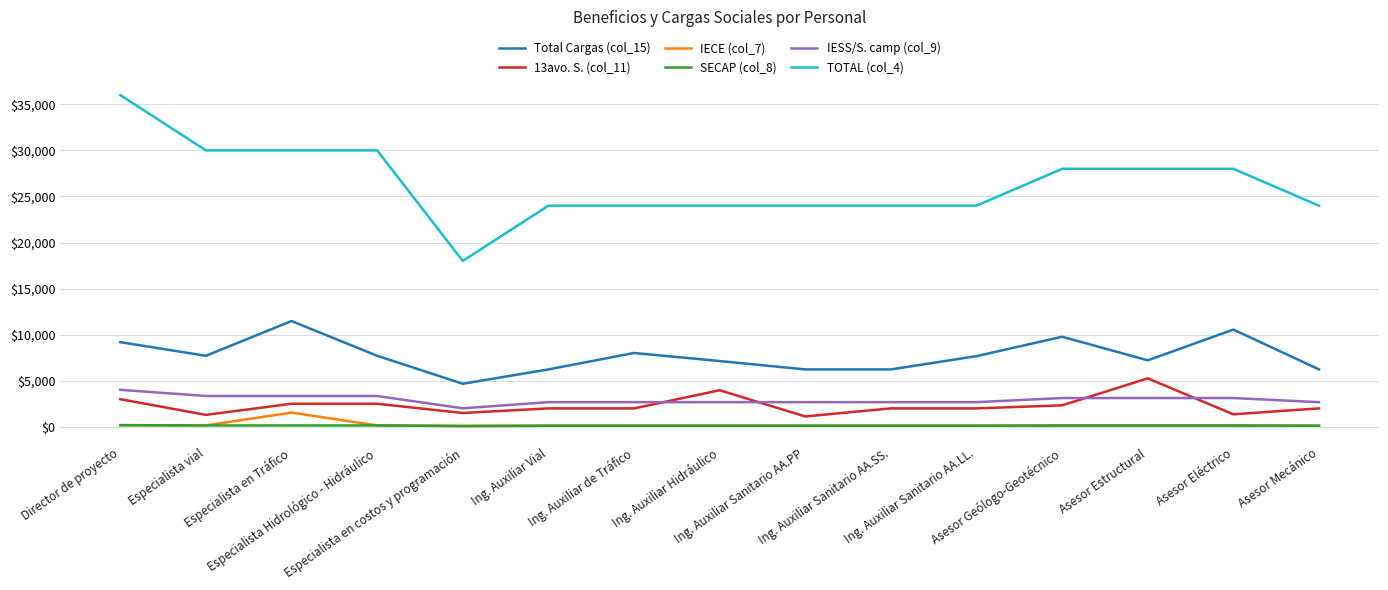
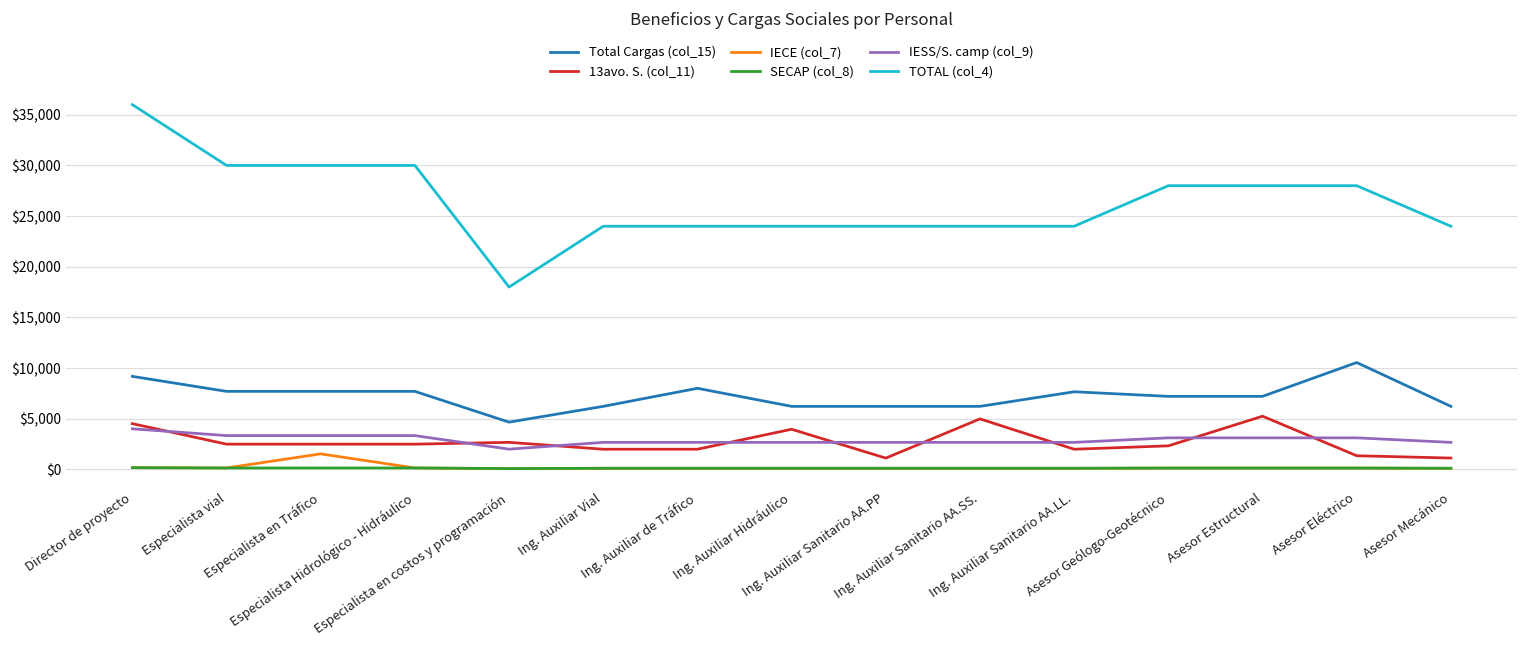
  {
    "Total Cargas (col_15)": {
      "Director de proyecto": "$9,000",
      "Especialista vial": "$8,000",
-     "Especialista en Tráfico": "$11,000",
+     "Especialista en Tráfico": "$8,000",
      "Especialista Hidrológico - Hidráulico": "$8,000",
      "Especialista en costos y programación": "$5,000",
      "Ing. Auxiliar Vial": "$6,000",
      "Ing. Auxiliar de Tráfico": "$8,000",
-     "Ing. Auxiliar Hidráulico": "$7,000",
+     "Ing. Auxiliar Hidráulico": "$6,000",
      "Ing. Auxiliar Sanitario AA.PP": "$6,000",
      "Ing. Auxiliar Sanitario AA.SS.": "$6,000",
      "Ing. Auxiliar Sanitario AA.LL.": "$8,000",
-     "Asesor Geólogo-Geotécnico": "$10,000",
+     "Asesor Geólogo-Geotécnico": "$7,000",
      "Asesor Estructural": "$7,000",
      "Asesor Eléctrico": "$11,000",
      "Asesor Mecánico": "$6,000"
    },
    "13avo. S. (col_11)": {
-     "Director de proyecto": "$3,000",
-     "Especialista vial": "$1,000",
+     "Director de proyecto": "$5,000",
+     "Especialista vial": "$3,000",
      "Especialista en Tráfico": "$3,000",
      "Especialista Hidrológico - Hidráulico": "$3,000",
-     "Especialista en costos y programación": "$2,000",
+     "Especialista en costos y programación": "$3,000",
      "Ing. Auxiliar Vial": "$2,000",
      "Ing. Auxiliar de Tráfico": "$2,000",
      "Ing. Auxiliar Hidráulico": "$4,000",
      "Ing. Auxiliar Sanitario AA.PP": "$1,000",
-     "Ing. Auxiliar Sanitario AA.SS.": "$2,000",
+     "Ing. Auxiliar Sanitario AA.SS.": "$5,000",
      "Ing. Auxiliar Sanitario AA.LL.": "$2,000",
      "Asesor Geólogo-Geotécnico": "$2,000",
      "Asesor Estructural": "$5,000",
      "Asesor Eléctrico": "$1,000",
-     "Asesor Mecánico": "$2,000"
+     "Asesor Mecánico": "$1,000"
    },
    "IECE (col_7)": {
      "Especialista en Tráfico": "$2,000"
    },
    "SECAP (col_8)": {
      "Especialista en Tráfico": "$0"
    },
    "IESS/S. camp (col_9)": {
      "Director de proyecto": "$4,000",
      "Especialista vial": "$3,000",
      "Especialista en Tráfico": "$3,000",
      "Especialista Hidrológico - Hidráulico": "$3,000",
      "Especialista en costos y programación": "$2,000",
      "Ing. Auxiliar Vial": "$3,000",
      "Ing. Auxiliar de Tráfico": "$3,000",
      "Ing. Auxiliar Hidráulico": "$3,000",
      "Ing. Auxiliar Sanitario AA.PP": "$3,000",
      "Ing. Auxiliar Sanitario AA.SS.": "$3,000",
      "Ing. Auxiliar Sanitario AA.LL.": "$3,000",
      "Asesor Geólogo-Geotécnico": "$3,000",
      "Asesor Estructural": "$3,000",
      "Asesor Eléctrico": "$3,000",
      "Asesor Mecánico": "$3,000"
    },
    "TOTAL (col_4)": {
      "Director de proyecto": "$36,000",
      "Especialista vial": "$30,000",
      "Especialista en Tráfico": "$30,000",
      "Especialista Hidrológico - Hidráulico": "$30,000",
      "Especialista en costos y programación": "$18,000",
      "Ing. Auxiliar Vial": "$24,000",
      "Ing. Auxiliar de Tráfico": "$24,000",
      "Ing. Auxiliar Hidráulico": "$24,000",
      "Ing. Auxiliar Sanitario AA.PP": "$24,000",
      "Ing. Auxiliar Sanitario AA.SS.": "$24,000",
      "Ing. Auxiliar Sanitario AA.LL.": "$24,000",
      "Asesor Geólogo-Geotécnico": "$28,000",
      "Asesor Estructural": "$28,000",
      "Asesor Eléctrico": "$28,000",
      "Asesor Mecánico": "$24,000"
    }
  }
